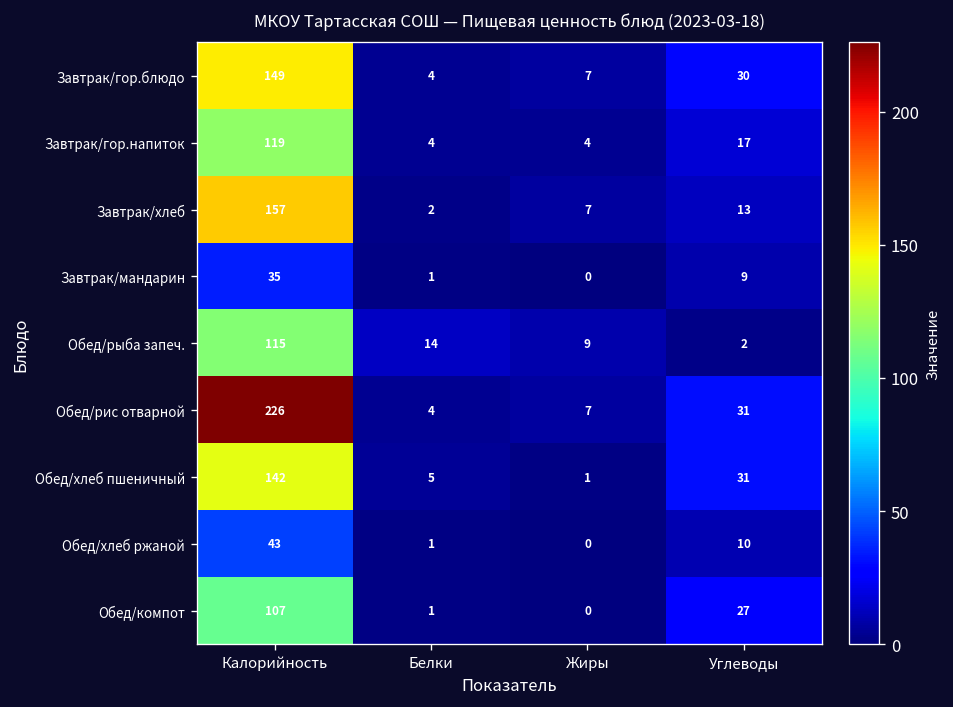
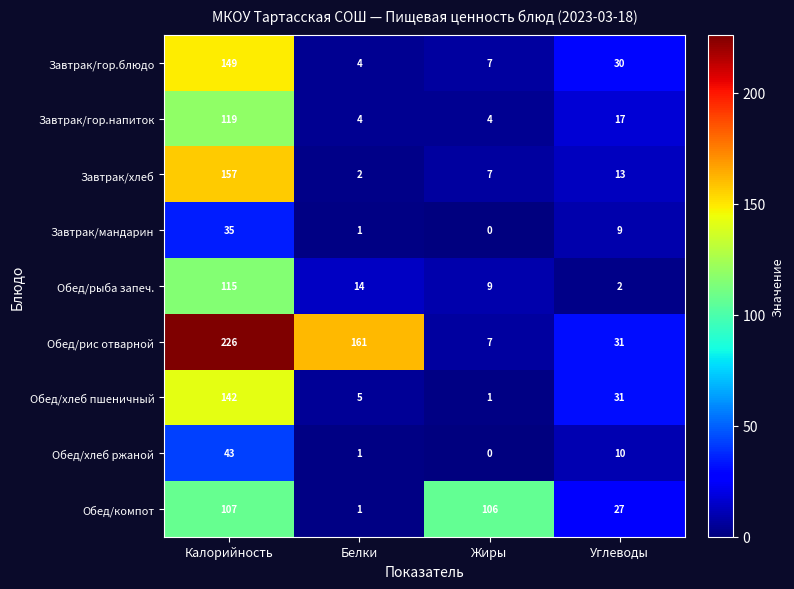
  {
    "Завтрак/гор.блюдо": {
      "Калорийность": 149,
      "Белки": 4,
      "Жиры": 7,
      "Углеводы": 30
    },
    "Завтрак/гор.напиток": {
      "Калорийность": 119,
      "Белки": 4,
      "Жиры": 4,
      "Углеводы": 17
    },
    "Завтрак/хлеб": {
      "Калорийность": 157,
      "Белки": 2,
      "Жиры": 7,
      "Углеводы": 13
    },
    "Завтрак/мандарин": {
      "Калорийность": 35,
      "Белки": 1,
      "Жиры": 0,
      "Углеводы": 9
    },
    "Обед/рыба запеч.": {
      "Калорийность": 115,
      "Белки": 14,
      "Жиры": 9,
      "Углеводы": 2
    },
    "Обед/рис отварной": {
      "Калорийность": 226,
-     "Белки": 4,
+     "Белки": 161,
      "Жиры": 7,
      "Углеводы": 31
    },
    "Обед/хлеб пшеничный": {
      "Калорийность": 142,
      "Белки": 5,
      "Жиры": 1,
      "Углеводы": 31
    },
    "Обед/хлеб ржаной": {
      "Калорийность": 43,
      "Белки": 1,
      "Жиры": 0,
      "Углеводы": 10
    },
    "Обед/компот": {
      "Калорийность": 107,
      "Белки": 1,
-     "Жиры": 0,
+     "Жиры": 106,
      "Углеводы": 27
    }
  }
